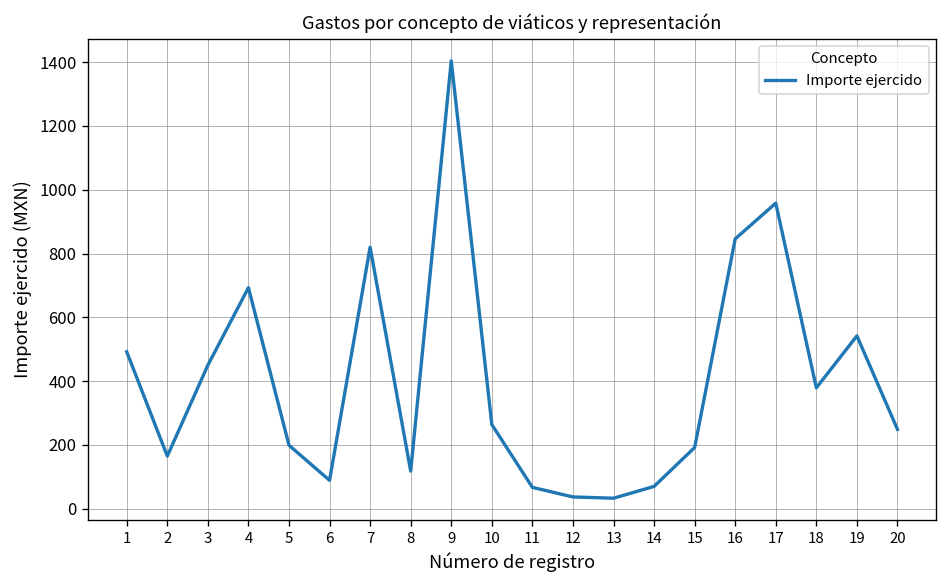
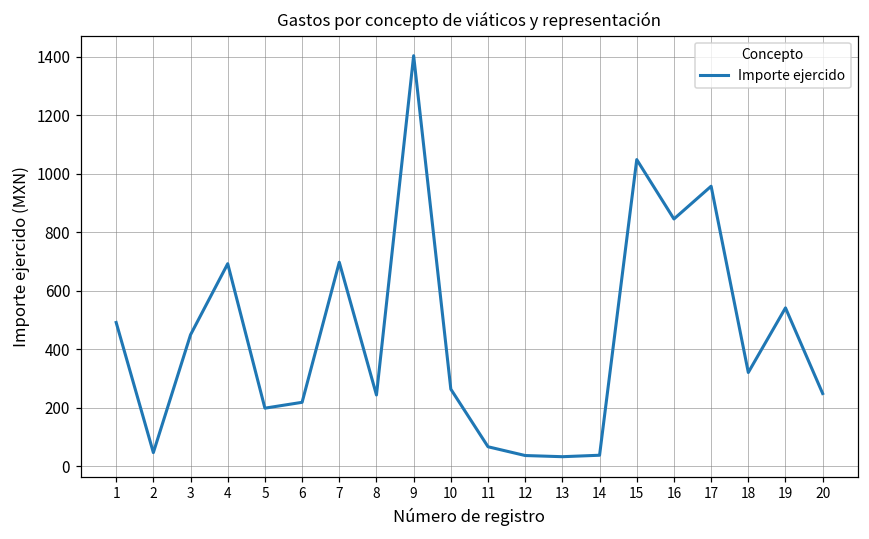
  {
    "1": 490,
-   "2": 170,
+   "2": 50,
    "3": 450,
    "4": 690,
    "5": 200,
-   "6": 90,
-   "7": 820,
-   "8": 120,
+   "6": 220,
+   "7": 700,
+   "8": 240,
    "9": 1400,
    "10": 260,
    "11": 70,
    "12": 40,
    "13": 30,
-   "14": 70,
-   "15": 190,
+   "14": 40,
+   "15": 1050,
    "16": 850,
    "17": 960,
-   "18": 380,
+   "18": 320,
    "19": 540,
    "20": 250
  }
